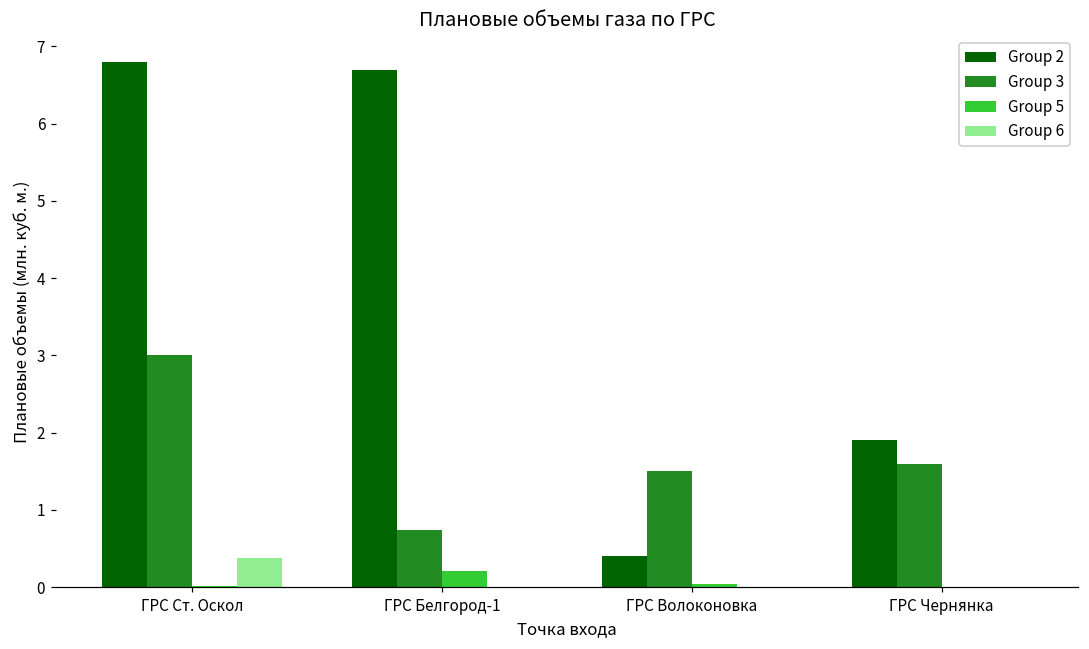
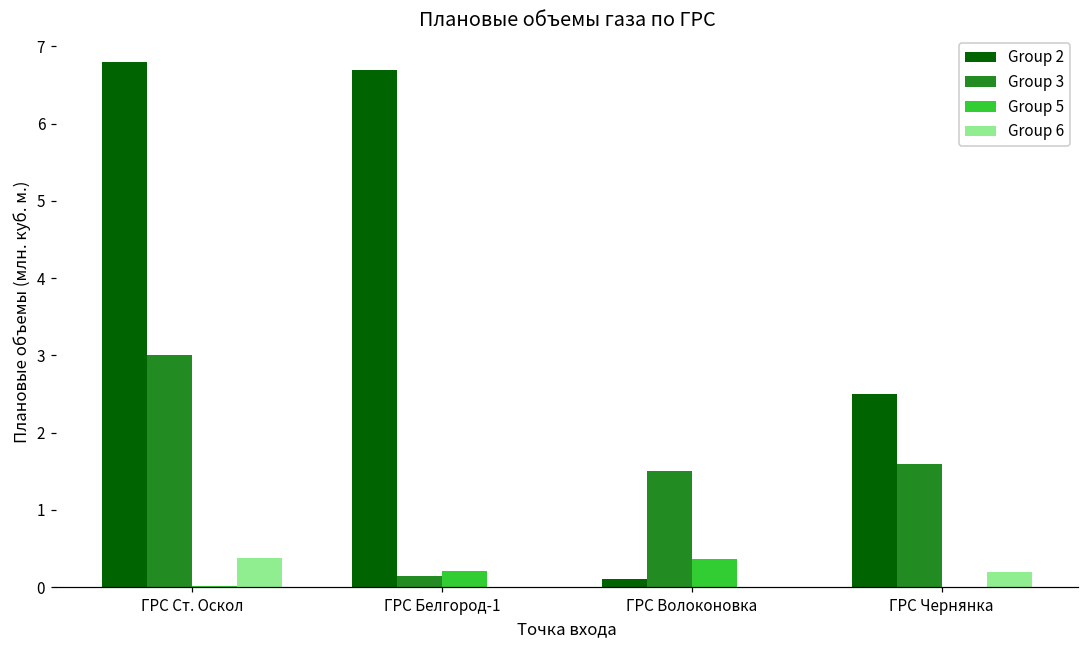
  {
    "Group 2": {
      "ГРС Ст. Оскол": 6.8,
      "ГРС Белгород-1": 6.7,
-     "ГРС Волоконовка": 0.4,
-     "ГРС Чернянка": 1.9
+     "ГРС Волоконовка": 0.1,
+     "ГРС Чернянка": 2.5
    },
    "Group 3": {
      "ГРС Ст. Оскол": 3.0,
-     "ГРС Белгород-1": 0.7,
+     "ГРС Белгород-1": 0.2,
      "ГРС Волоконовка": 1.5,
      "ГРС Чернянка": 1.6
    },
    "Group 5": {
      "ГРС Белгород-1": 0.2,
-     "ГРС Волоконовка": 0.0
+     "ГРС Волоконовка": 0.4
    },
    "Group 6": {
      "ГРС Ст. Оскол": 0.4,
-     "ГРС Чернянка": 0.0
+     "ГРС Чернянка": 0.2
    }
  }
